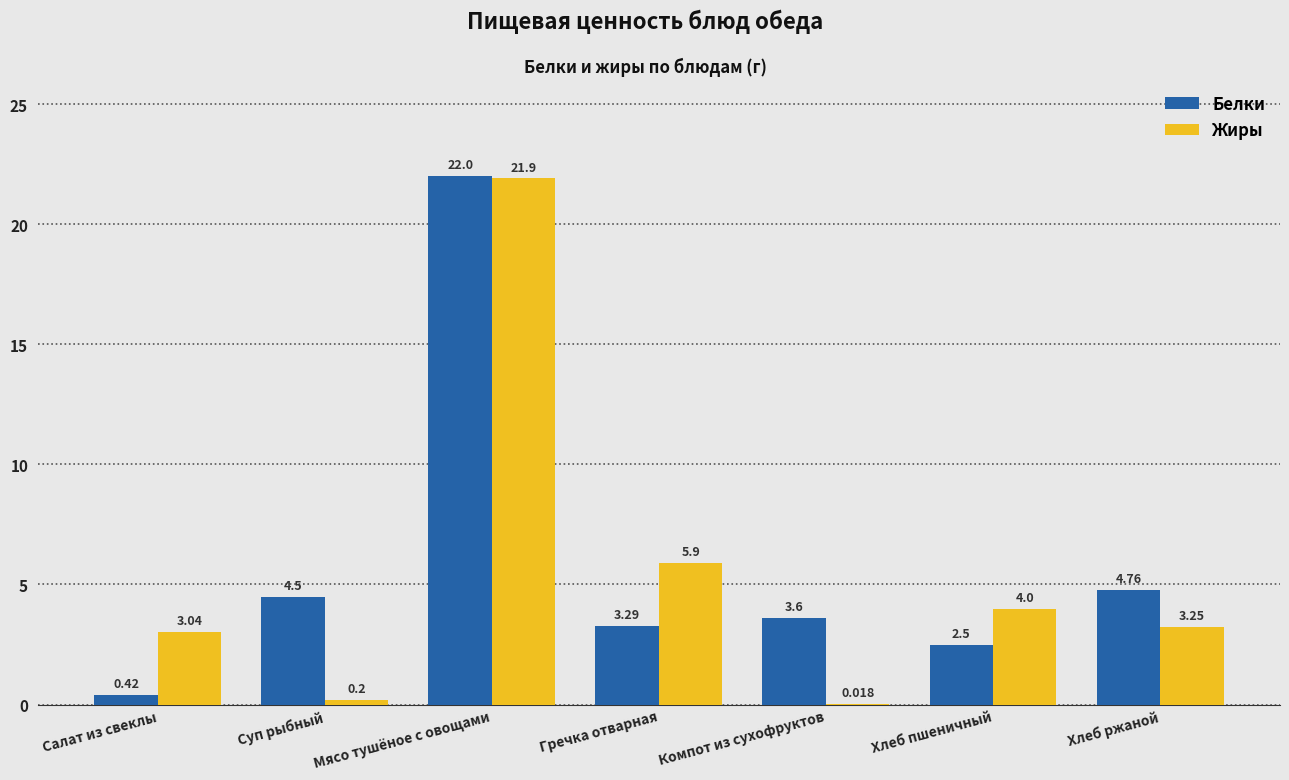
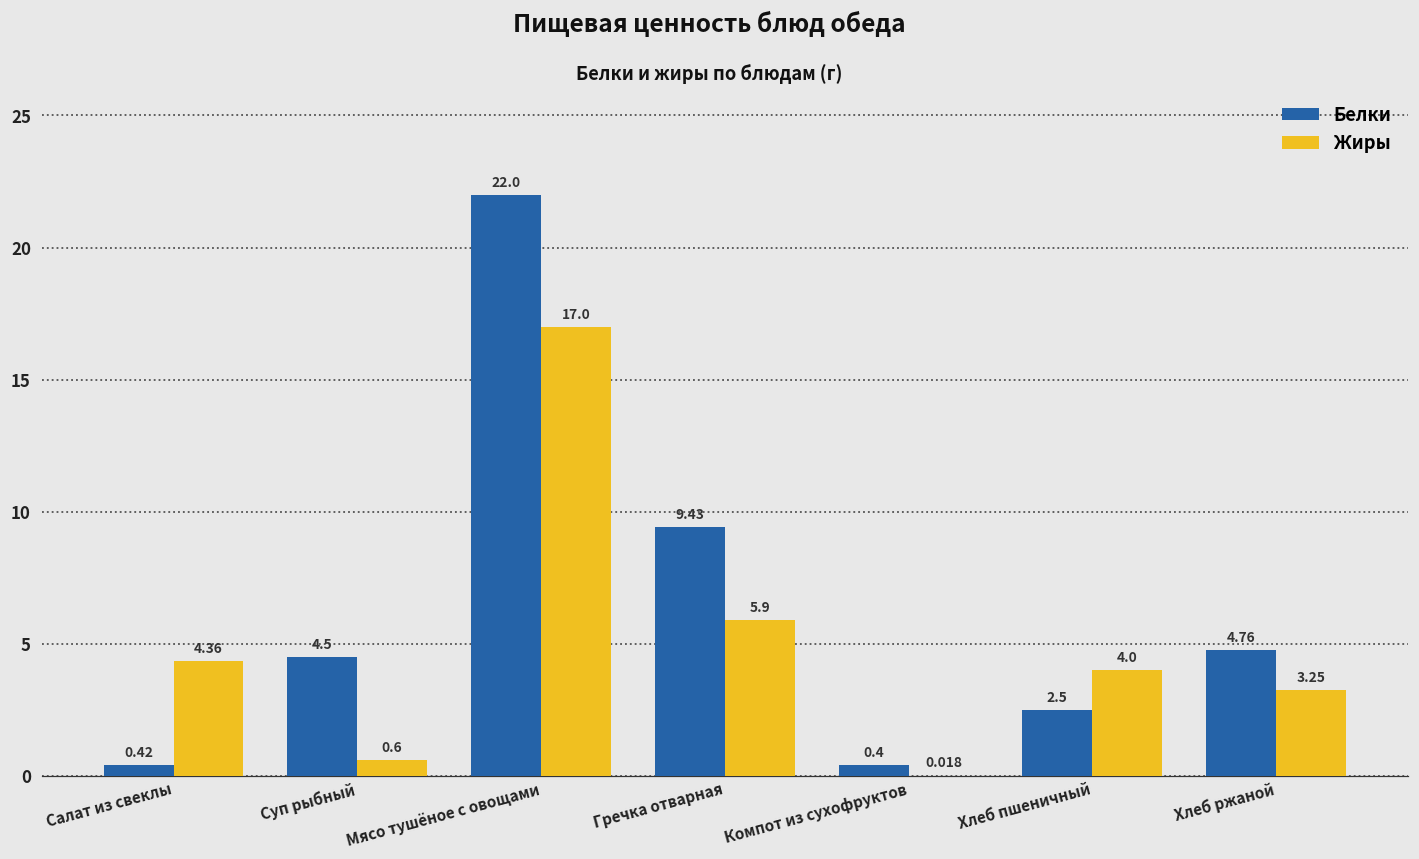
  {
    "Белки": {
      "Салат из свеклы": 0.42,
      "Суп рыбный": 4.5,
      "Мясо тушёное с овощами": 22.0,
-     "Гречка отварная": 3.29,
-     "Компот из сухофруктов": 3.6,
+     "Гречка отварная": 9.43,
+     "Компот из сухофруктов": 0.4,
      "Хлеб пшеничный": 2.5,
      "Хлеб ржаной": 4.76
    },
    "Жиры": {
-     "Салат из свеклы": 3.04,
-     "Суп рыбный": 0.2,
-     "Мясо тушёное с овощами": 21.9,
+     "Салат из свеклы": 4.36,
+     "Суп рыбный": 0.6,
+     "Мясо тушёное с овощами": 17.0,
      "Гречка отварная": 5.9,
      "Компот из сухофруктов": 0.018,
      "Хлеб пшеничный": 4.0,
      "Хлеб ржаной": 3.25
    }
  }
